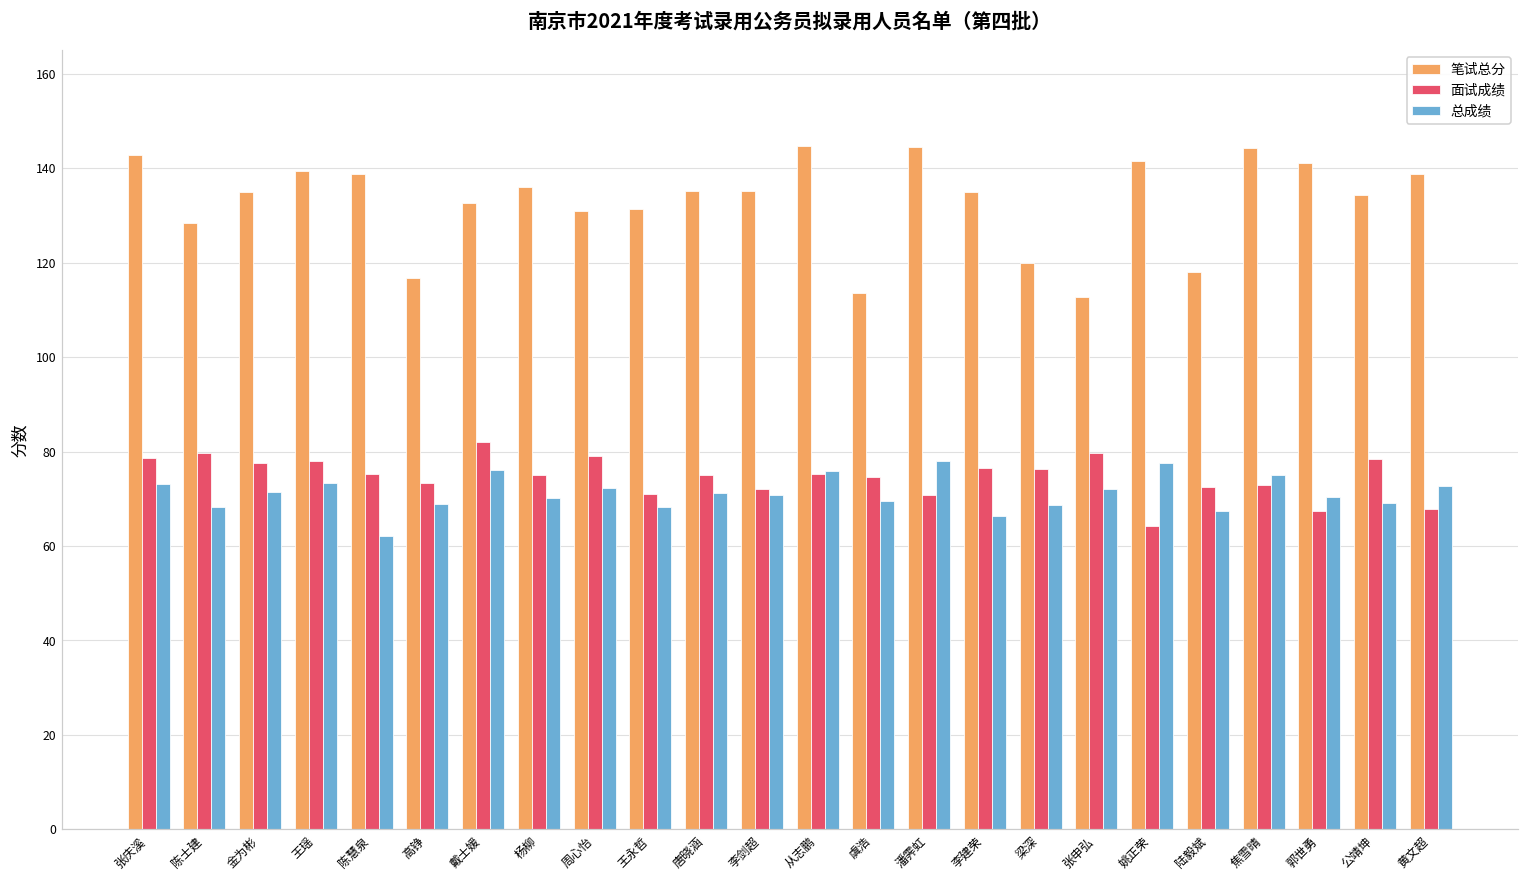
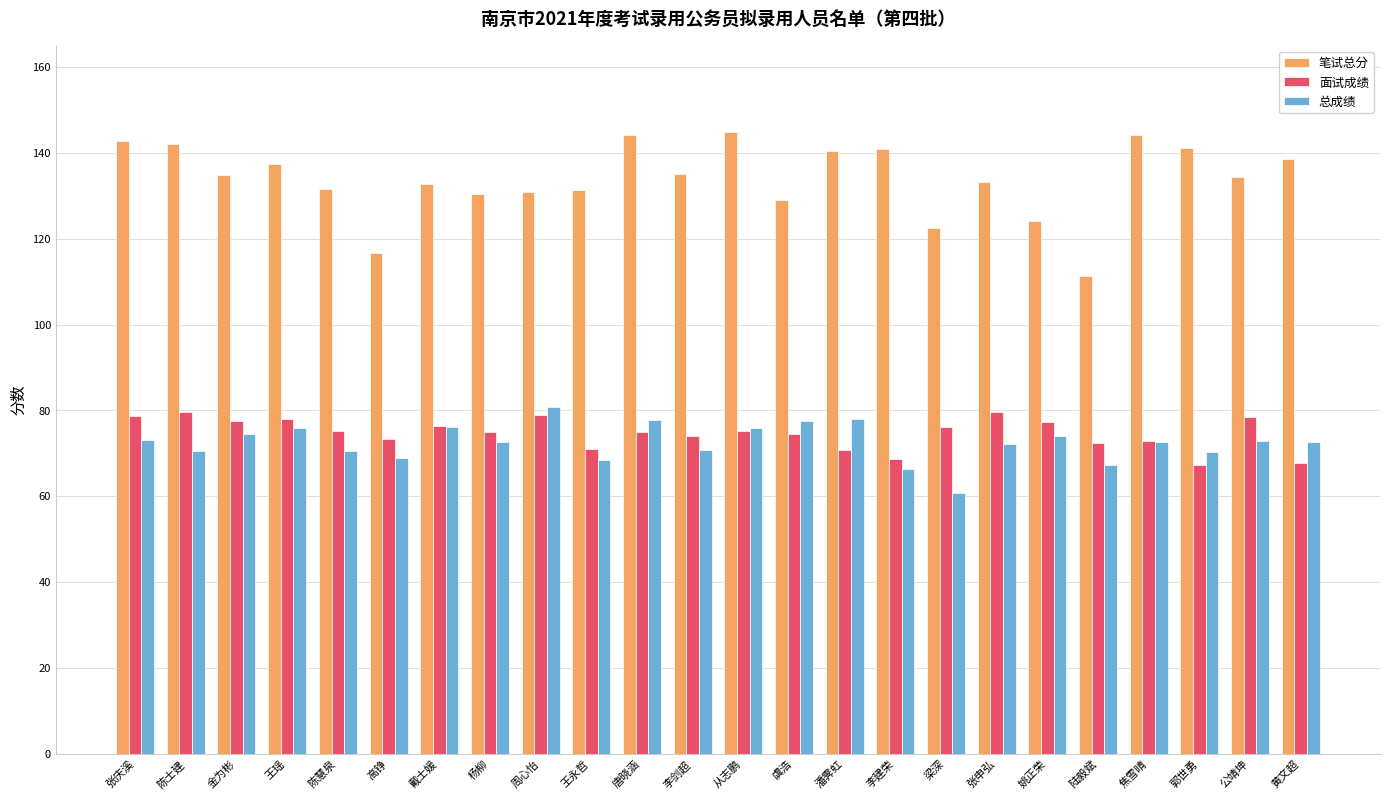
  {
    "笔试总分": {
      "张庆溪": 143,
-     "陈士建": 128,
+     "陈士建": 142,
      "金为彬": 135,
-     "王瑶": 140,
-     "陈慧泉": 139,
+     "王瑶": 137,
+     "陈慧泉": 132,
      "高铮": 117,
      "戴士媛": 133,
-     "杨柳": 136,
+     "杨柳": 130,
      "周心怡": 131,
      "王永哲": 131,
-     "唐晓涵": 135,
+     "唐晓涵": 144,
      "李剑超": 135,
      "从志鹏": 145,
-     "虞浩": 114,
-     "潘霁虹": 145,
-     "李建荣": 135,
-     "梁深": 120,
-     "张申弘": 113,
-     "姚正荣": 142,
-     "陆毅斌": 118,
+     "虞浩": 129,
+     "潘霁虹": 141,
+     "李建荣": 141,
+     "梁深": 123,
+     "张申弘": 133,
+     "姚正荣": 124,
+     "陆毅斌": 111,
      "焦雪晴": 144,
      "郭世勇": 141,
      "公靖坤": 134,
      "黄文超": 139
    },
    "面试成绩": {
      "张庆溪": 79,
      "陈士建": 80,
      "金为彬": 78,
      "王瑶": 78,
      "陈慧泉": 75,
      "高铮": 73,
-     "戴士媛": 82,
+     "戴士媛": 76,
      "杨柳": 75,
      "周心怡": 79,
      "王永哲": 71,
      "唐晓涵": 75,
-     "李剑超": 72,
+     "李剑超": 74,
      "从志鹏": 75,
      "虞浩": 75,
      "潘霁虹": 71,
-     "李建荣": 77,
+     "李建荣": 69,
      "梁深": 76,
      "张申弘": 80,
-     "姚正荣": 64,
+     "姚正荣": 77,
      "陆毅斌": 72,
      "焦雪晴": 73,
      "郭世勇": 67,
      "公靖坤": 78,
      "黄文超": 68
    },
    "总成绩": {
      "张庆溪": 73,
-     "陈士建": 68,
-     "金为彬": 71,
-     "王瑶": 73,
-     "陈慧泉": 62,
+     "陈士建": 71,
+     "金为彬": 75,
+     "王瑶": 76,
+     "陈慧泉": 71,
      "高铮": 69,
      "戴士媛": 76,
-     "杨柳": 70,
-     "周心怡": 72,
+     "杨柳": 73,
+     "周心怡": 81,
      "王永哲": 68,
-     "唐晓涵": 71,
+     "唐晓涵": 78,
      "李剑超": 71,
      "从志鹏": 76,
-     "虞浩": 70,
+     "虞浩": 78,
      "潘霁虹": 78,
      "李建荣": 66,
-     "梁深": 69,
+     "梁深": 61,
      "张申弘": 72,
-     "姚正荣": 78,
+     "姚正荣": 74,
      "陆毅斌": 67,
-     "焦雪晴": 75,
+     "焦雪晴": 73,
      "郭世勇": 70,
-     "公靖坤": 69,
+     "公靖坤": 73,
      "黄文超": 73
    }
  }
